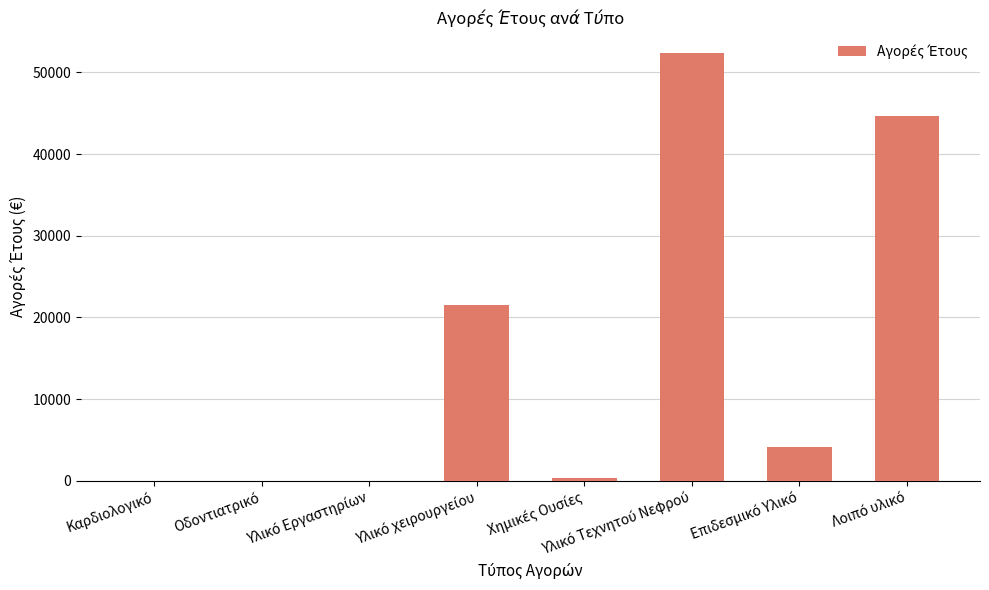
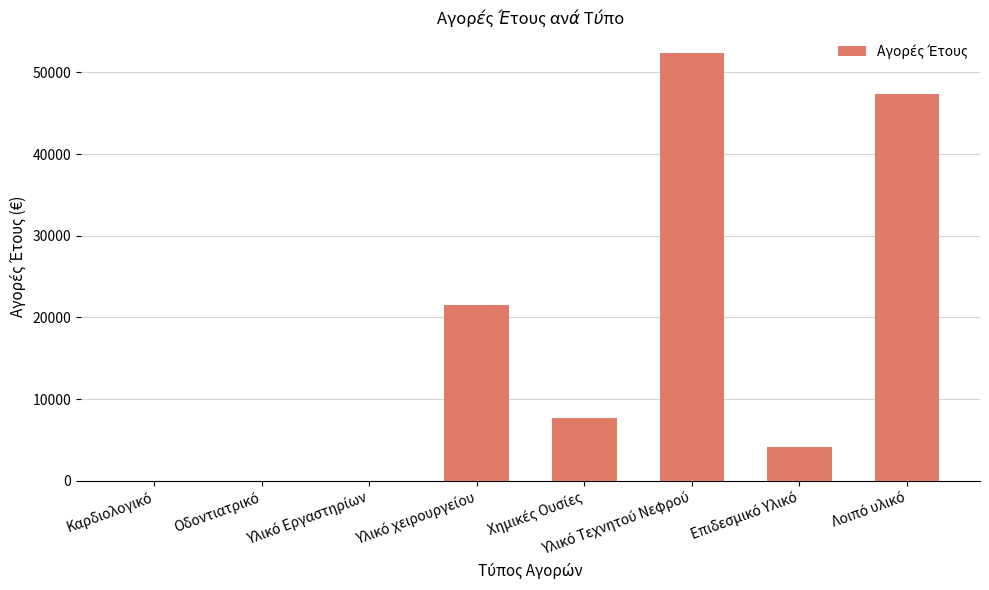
  {
    "Καρδιολογικό": 0,
    "Οδοντιατρικό": 0,
    "Υλικό Εργαστηρίων": 0,
    "Υλικό χειρουργείου": 22000,
-   "Χημικές Ουσίες": 0,
+   "Χημικές Ουσίες": 8000,
    "Υλικό Τεχνητού Νεφρού": 52000,
    "Επιδεσμικό Υλικό": 4000,
-   "Λοιπό υλικό": 45000
+   "Λοιπό υλικό": 47000
  }
